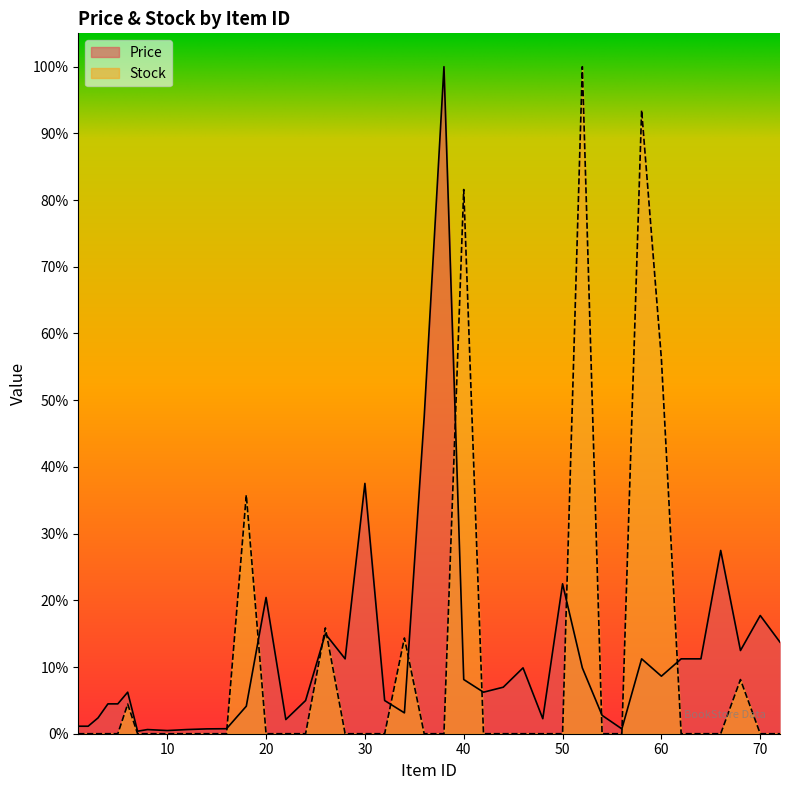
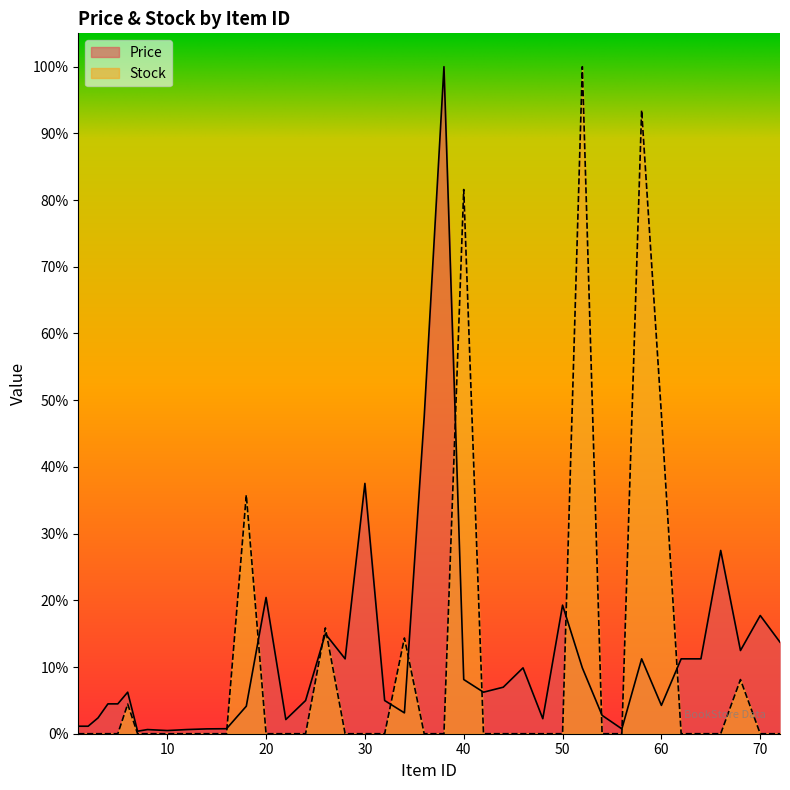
  {
    "Price": {
      "10": "0%",
      "20": "20%",
      "30": "38%",
      "40": "8%",
-     "50": "22%",
-     "60": "9%",
+     "50": "19%",
+     "60": "4%",
      "70": "18%"
    },
    "Stock": {
      "10": "0%",
      "20": "0%",
      "30": "0%",
      "40": "82%",
      "50": "0%",
-     "60": "56%",
+     "60": "48%",
      "70": "0%"
    }
  }
